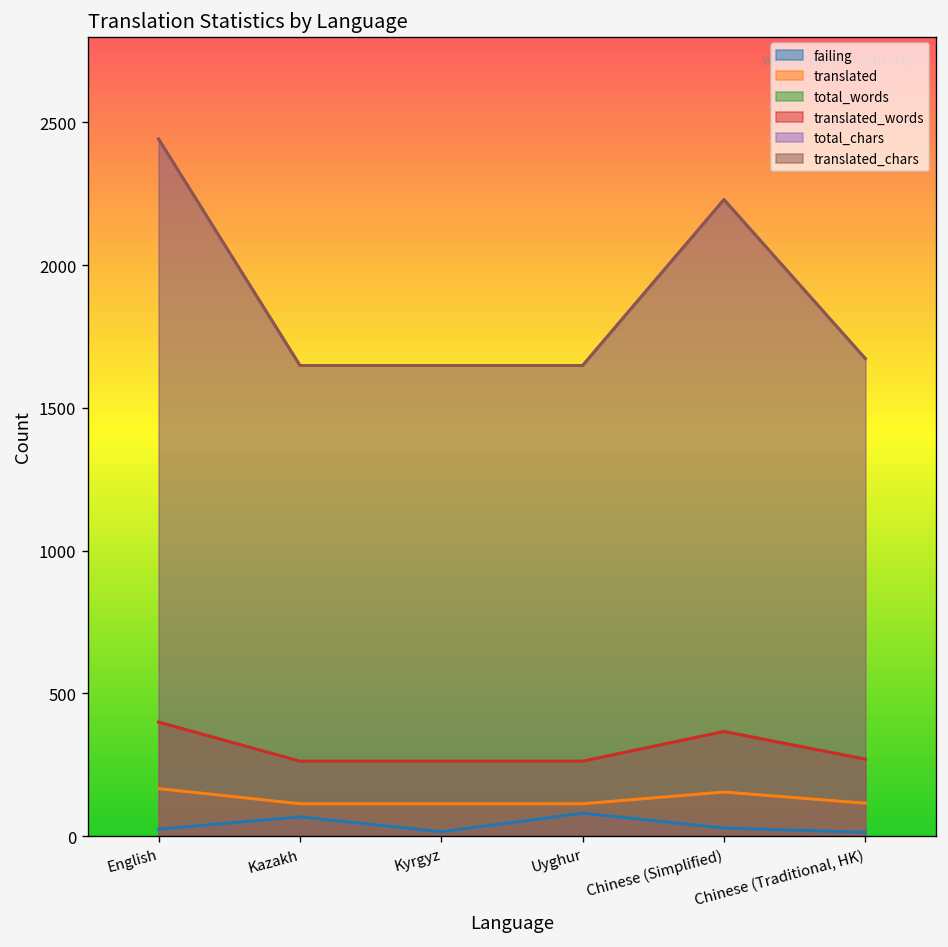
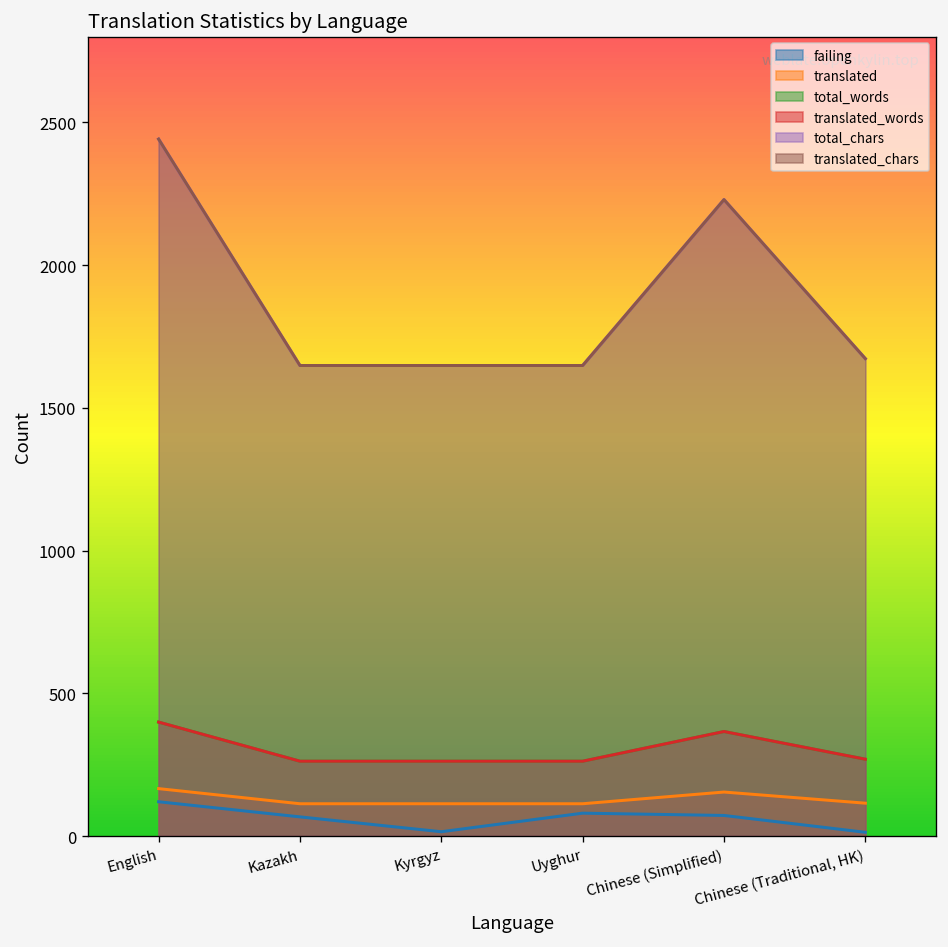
  {
    "failing": {
-     "English": 20,
+     "English": 120,
      "Kazakh": 70,
      "Kyrgyz": 20,
      "Uyghur": 80,
-     "Chinese (Simplified)": 30,
+     "Chinese (Simplified)": 70,
      "Chinese (Traditional, HK)": 10
    }
  }
